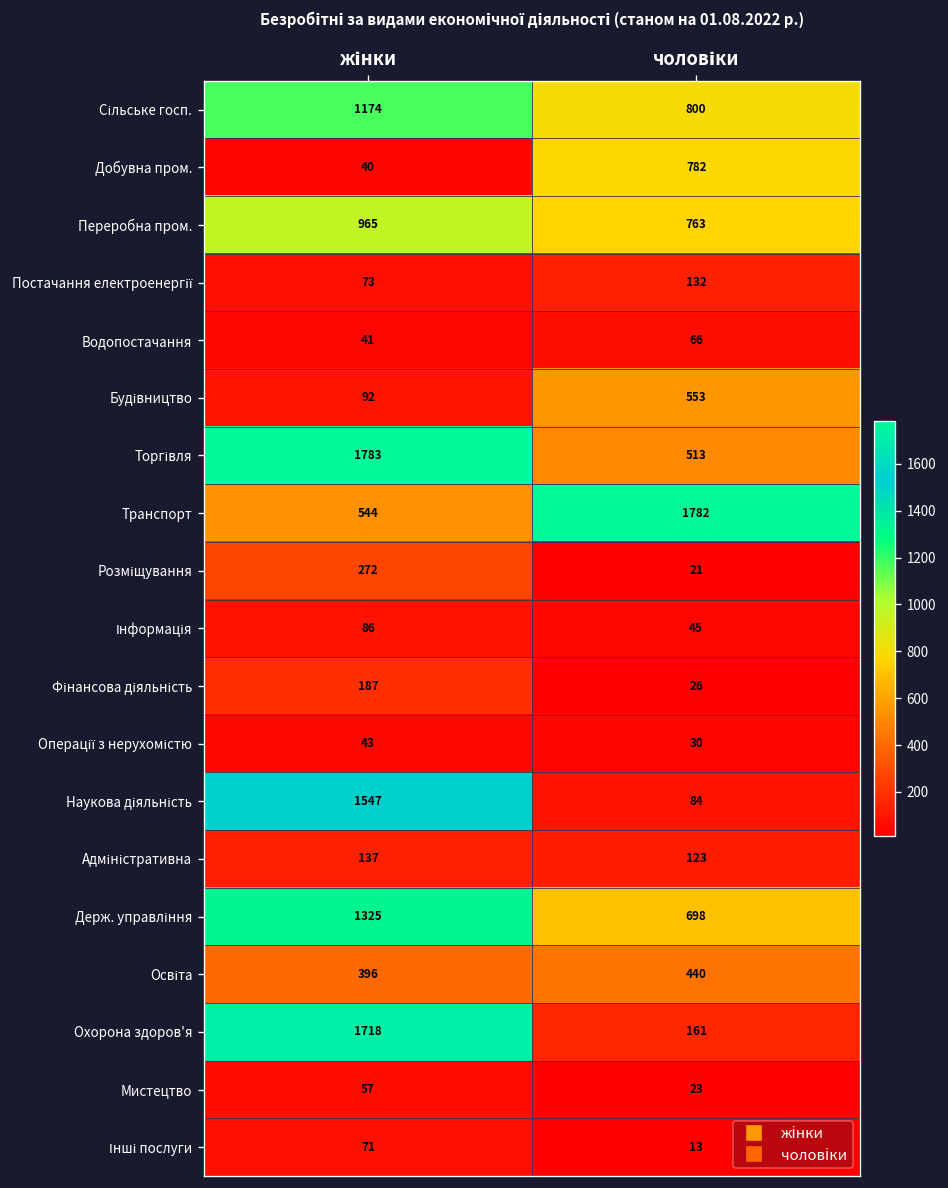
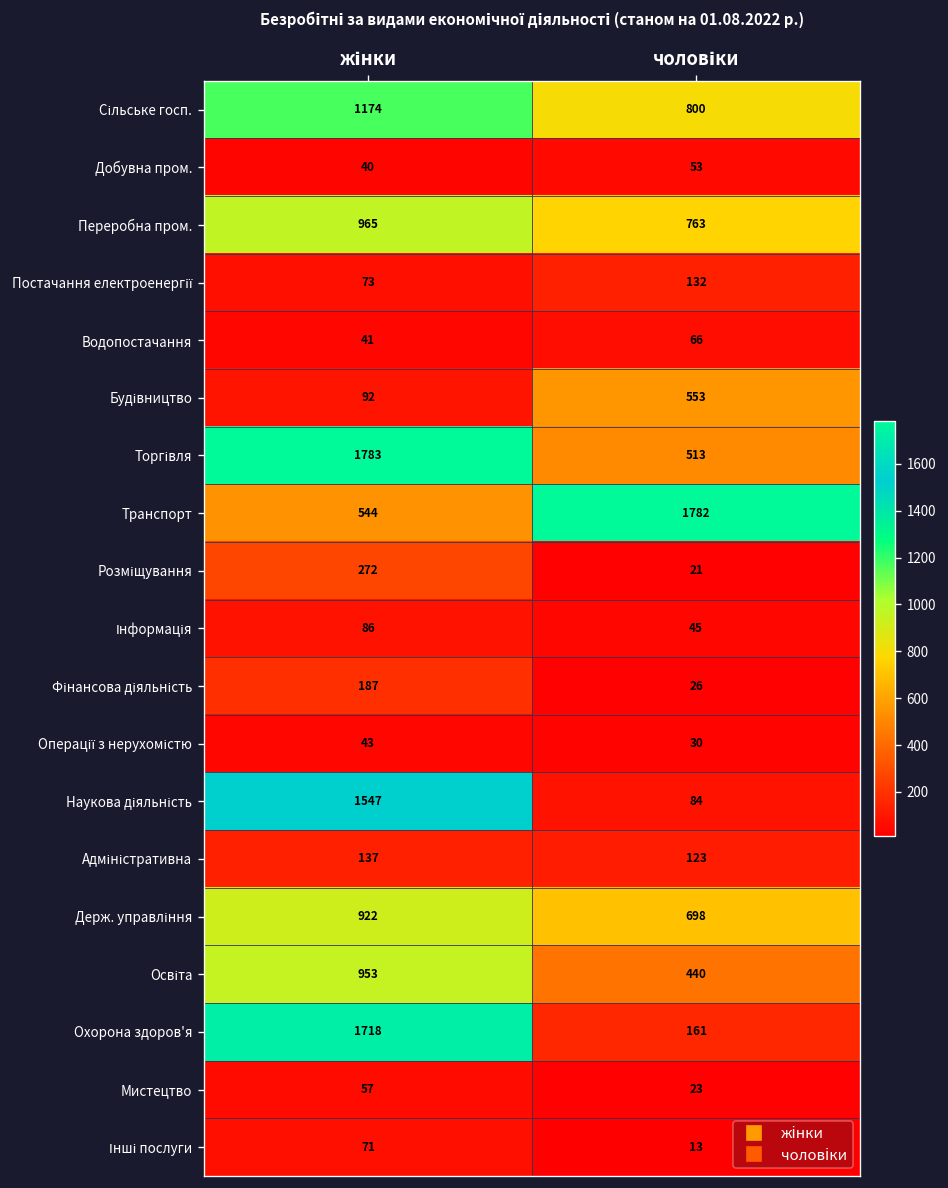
  {
    "Сільське госп.": {
      "жінки": 1174,
      "чоловіки": 800
    },
    "Добувна пром.": {
      "жінки": 40,
-     "чоловіки": 782
+     "чоловіки": 53
    },
    "Переробна пром.": {
      "жінки": 965,
      "чоловіки": 763
    },
    "Постачання електроенергії": {
      "жінки": 73,
      "чоловіки": 132
    },
    "Водопостачання": {
      "жінки": 41,
      "чоловіки": 66
    },
    "Будівництво": {
      "жінки": 92,
      "чоловіки": 553
    },
    "Торгівля": {
      "жінки": 1783,
      "чоловіки": 513
    },
    "Транспорт": {
      "жінки": 544,
      "чоловіки": 1782
    },
    "Розміщування": {
      "жінки": 272,
      "чоловіки": 21
    },
    "Інформація": {
      "жінки": 86,
      "чоловіки": 45
    },
    "Фінансова діяльність": {
      "жінки": 187,
      "чоловіки": 26
    },
    "Операції з нерухомістю": {
      "жінки": 43,
      "чоловіки": 30
    },
    "Наукова діяльність": {
      "жінки": 1547,
      "чоловіки": 84
    },
    "Адміністративна": {
      "жінки": 137,
      "чоловіки": 123
    },
    "Держ. управління": {
-     "жінки": 1325,
+     "жінки": 922,
      "чоловіки": 698
    },
    "Освіта": {
-     "жінки": 396,
+     "жінки": 953,
      "чоловіки": 440
    },
    "Охорона здоров'я": {
      "жінки": 1718,
      "чоловіки": 161
    },
    "Мистецтво": {
      "жінки": 57,
      "чоловіки": 23
    },
    "Інші послуги": {
      "жінки": 71,
      "чоловіки": 13
    }
  }
